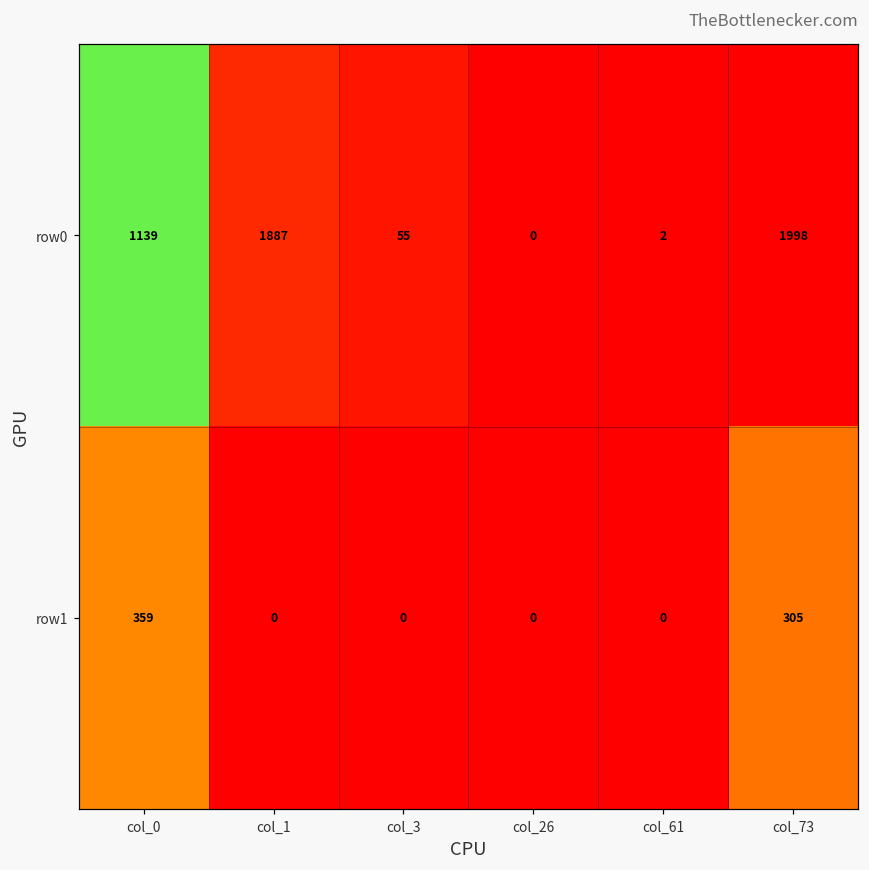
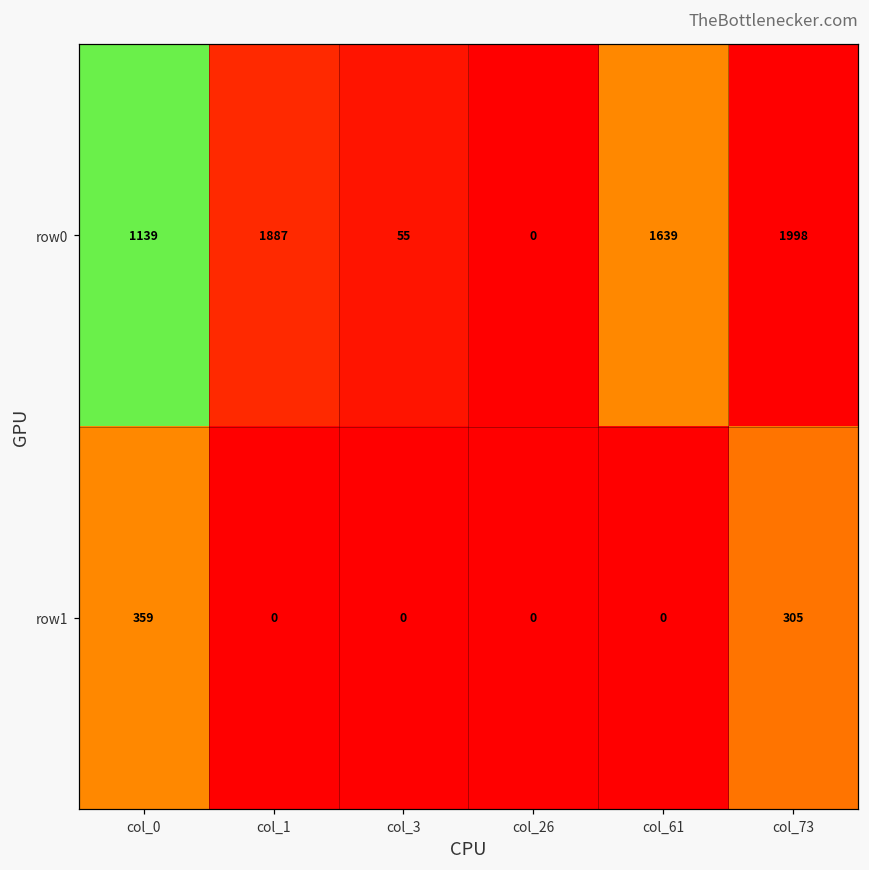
  {
    "row0": {
      "col_0": 1139,
      "col_1": 1887,
      "col_3": 55,
      "col_26": 0,
-     "col_61": 2,
+     "col_61": 1639,
      "col_73": 1998
    },
    "row1": {
      "col_0": 359,
      "col_1": 0,
      "col_3": 0,
      "col_26": 0,
      "col_61": 0,
      "col_73": 305
    }
  }
